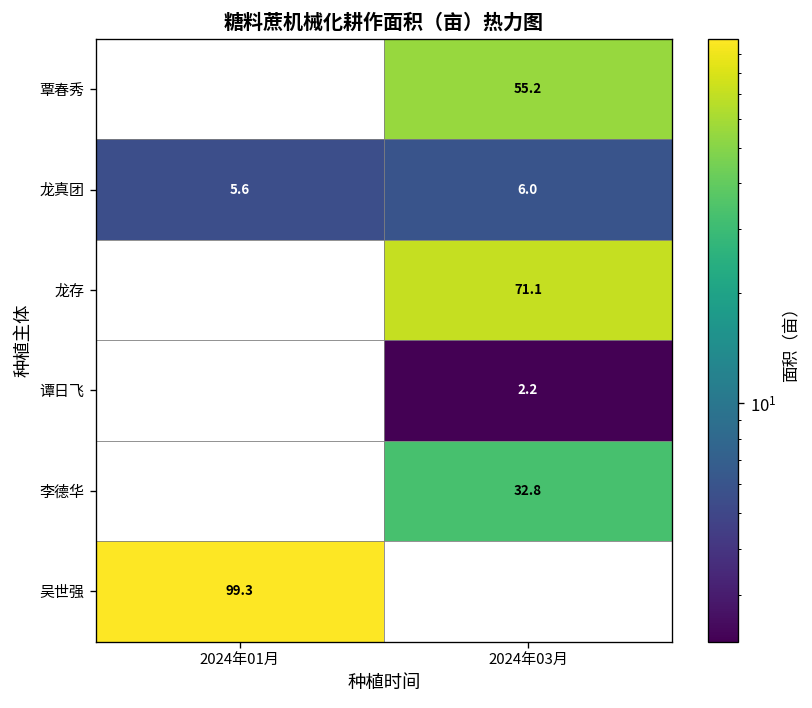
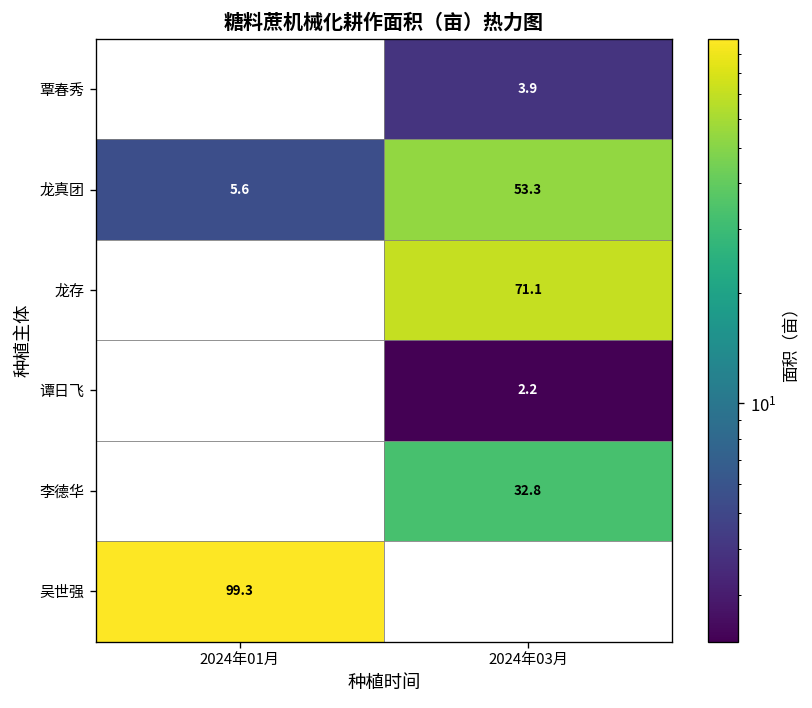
  {
    "覃春秀": {
-     "2024年03月": 55.2
+     "2024年03月": 3.9
    },
    "龙真团": {
      "2024年01月": 5.6,
-     "2024年03月": 6.0
+     "2024年03月": 53.3
    },
    "龙存": {
      "2024年03月": 71.1
    },
    "谭日飞": {
      "2024年03月": 2.2
    },
    "李德华": {
      "2024年03月": 32.8
    },
    "吴世强": {
      "2024年01月": 99.3
    }
  }
